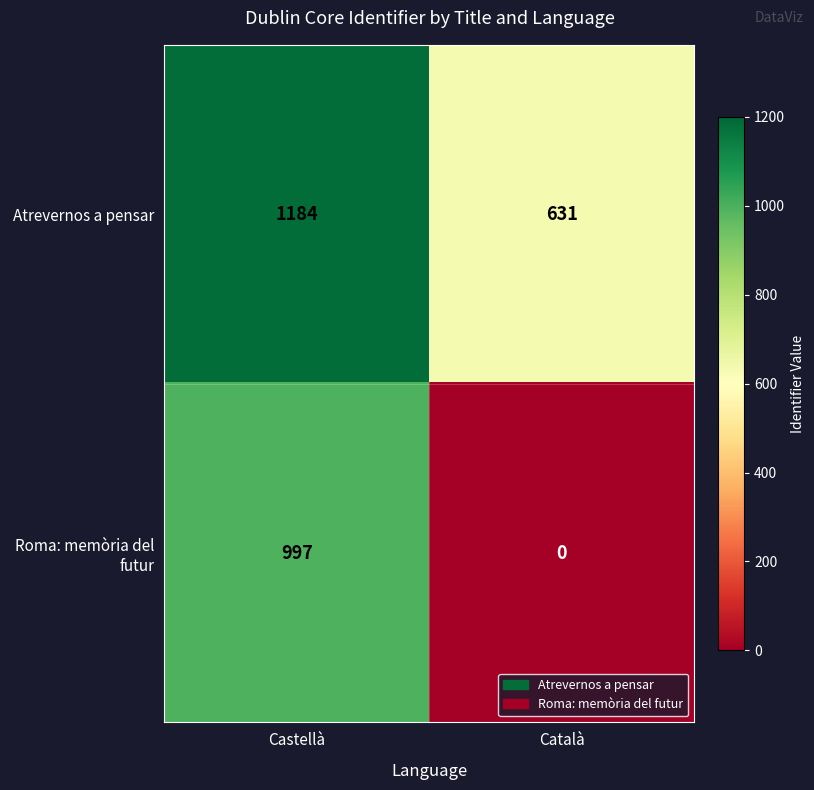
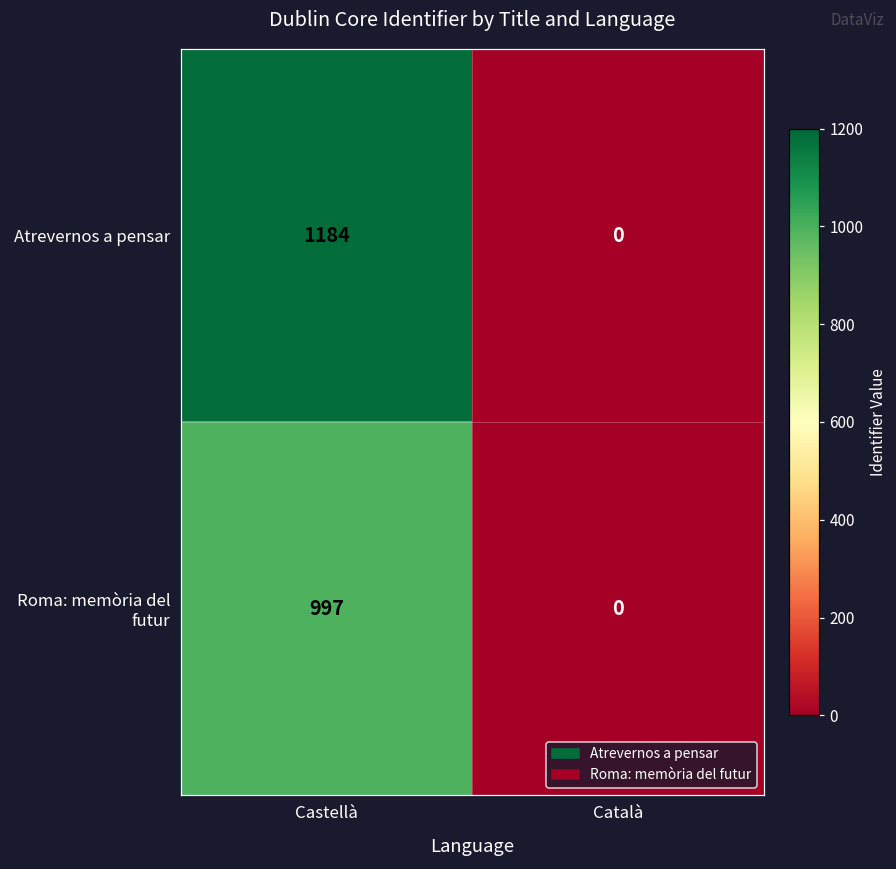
  {
    "Atrevernos a pensar": {
      "Castellà": 1184,
-     "Català": 631
+     "Català": 0
    },
    "Roma: memòria del futur": {
      "Castellà": 997,
      "Català": 0
    }
  }
